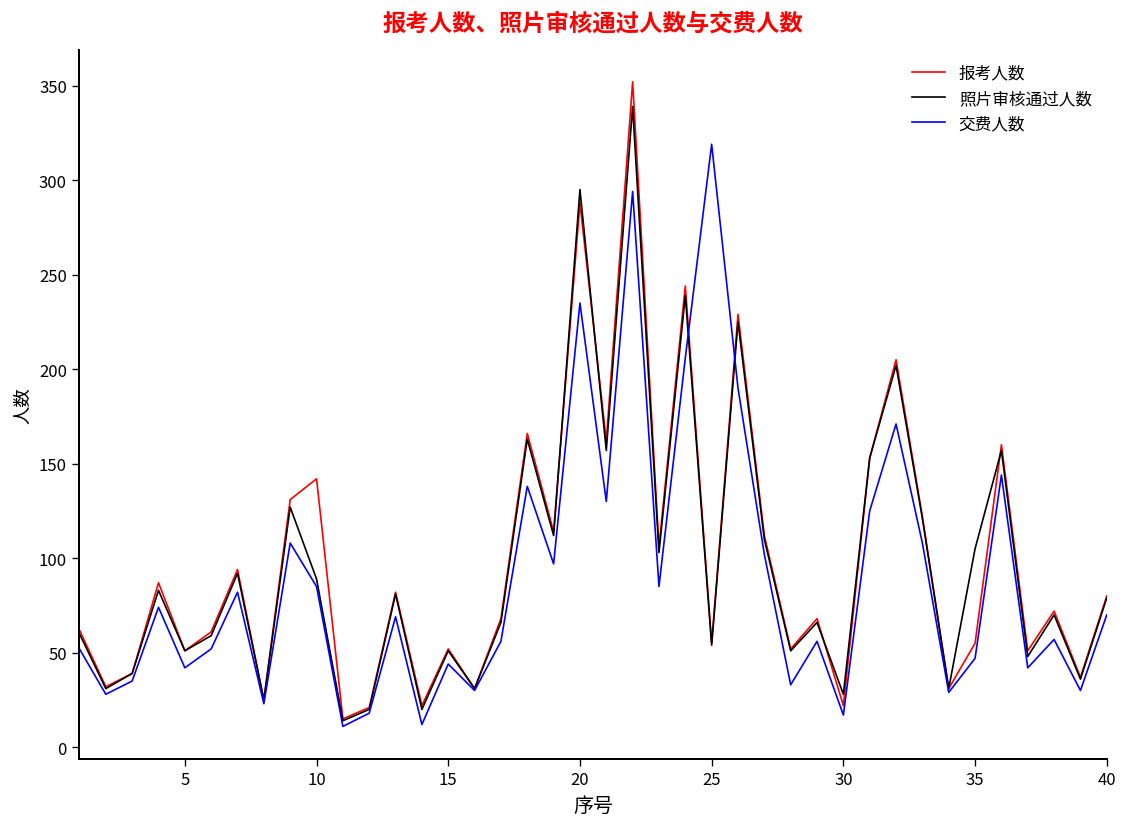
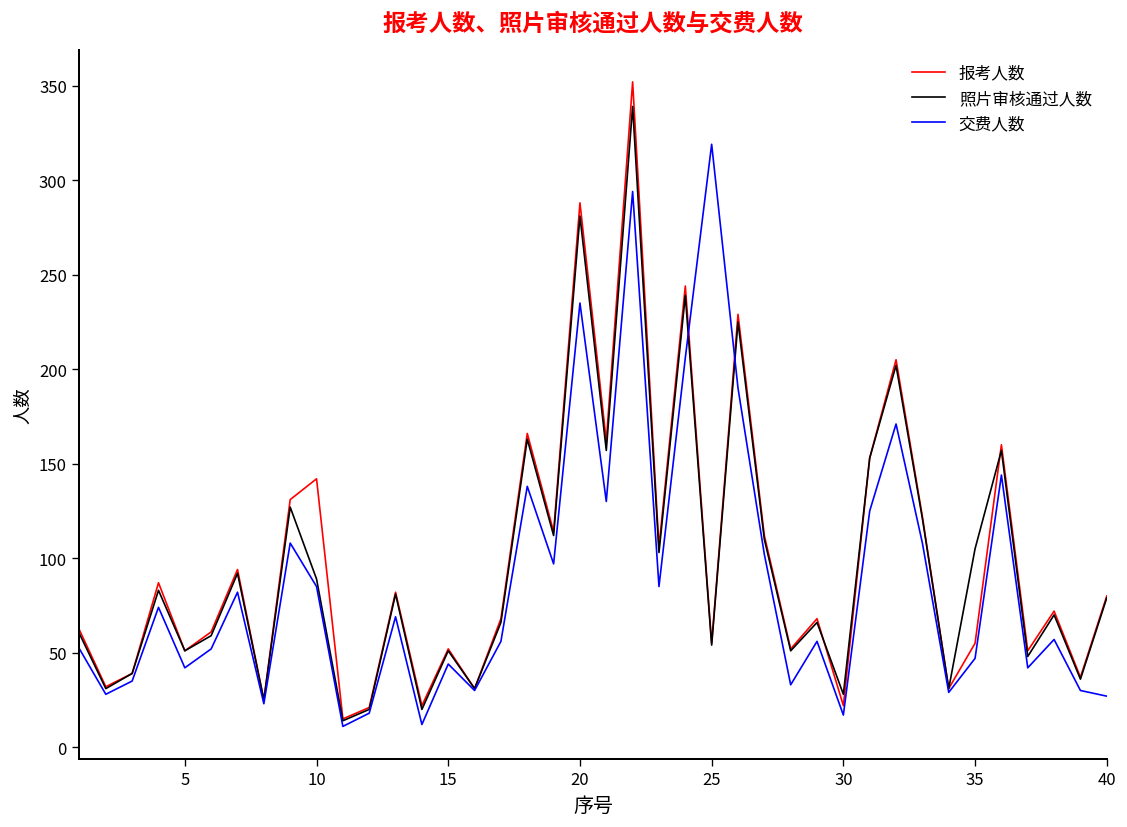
  {
    "报考人数": {
      "10": 142,
      "20": 288,
      "30": 22,
      "35": 55
    },
    "照片审核通过人数": {
      "10": 89,
-     "20": 295,
+     "20": 281,
      "30": 28,
      "35": 105
    },
    "交费人数": {
      "5": 42,
      "10": 85,
      "15": 44,
      "20": 235,
      "25": 319,
      "30": 17,
      "35": 47,
-     "40": 70
+     "40": 27
    }
  }
